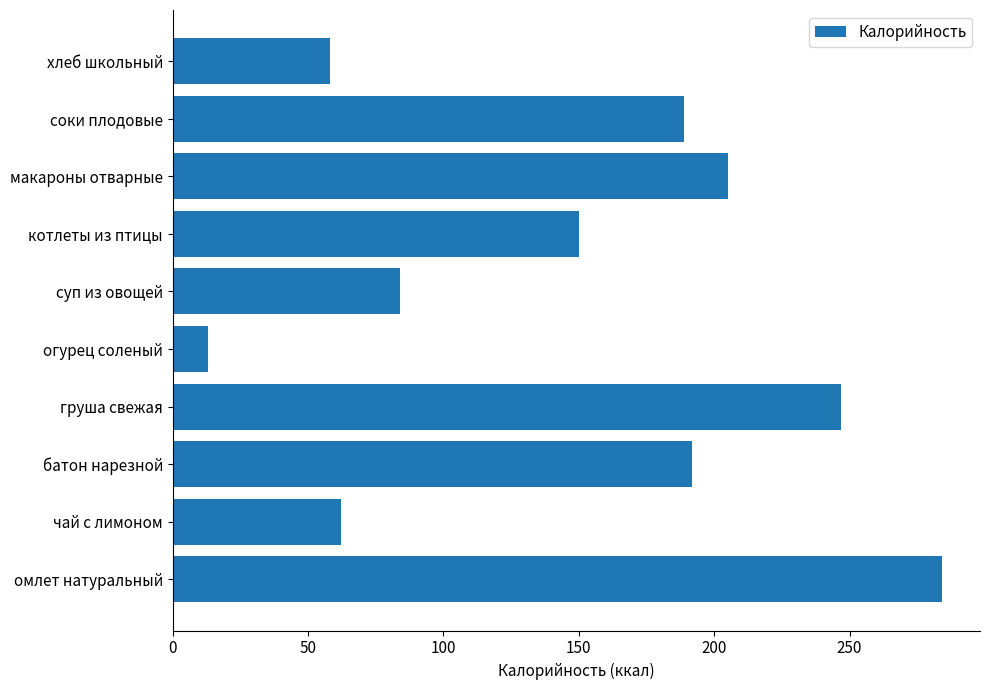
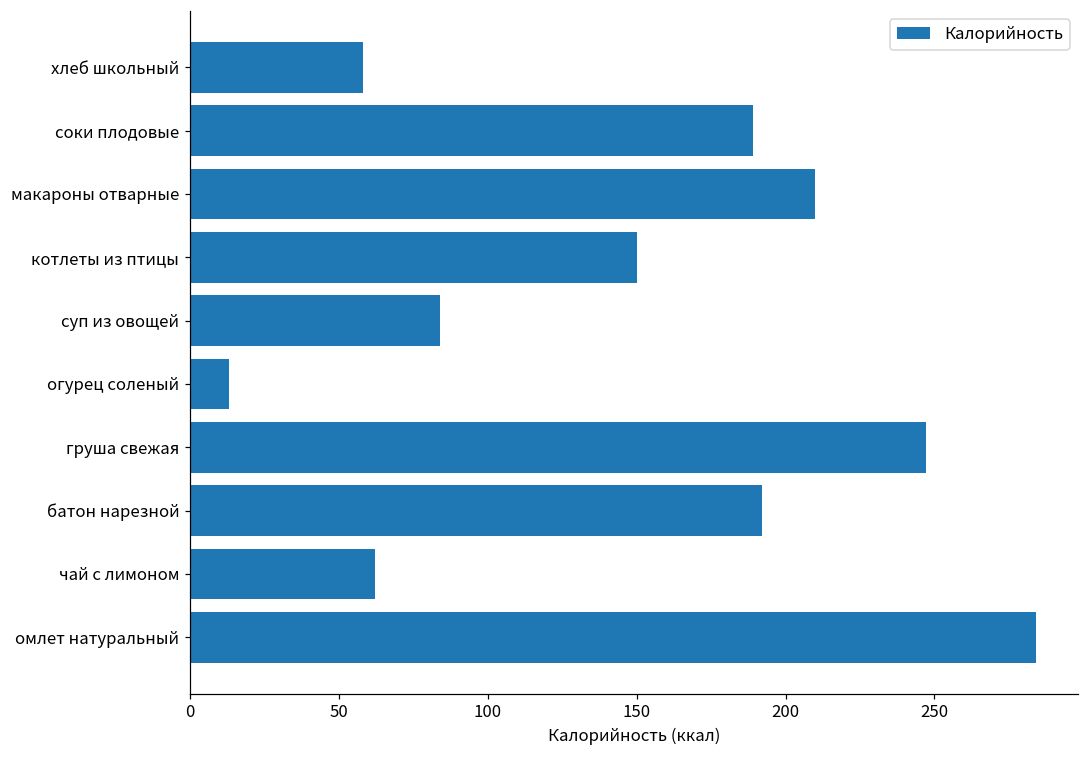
  {
    "хлеб школьный": 58,
    "соки плодовые": 189,
-   "макароны отварные": 205,
+   "макароны отварные": 210,
    "котлеты из птицы": 150,
    "суп из овощей": 84,
    "огурец соленый": 13,
    "груша свежая": 247,
    "батон нарезной": 192,
    "чай с лимоном": 62,
    "омлет натуральный": 284
  }
